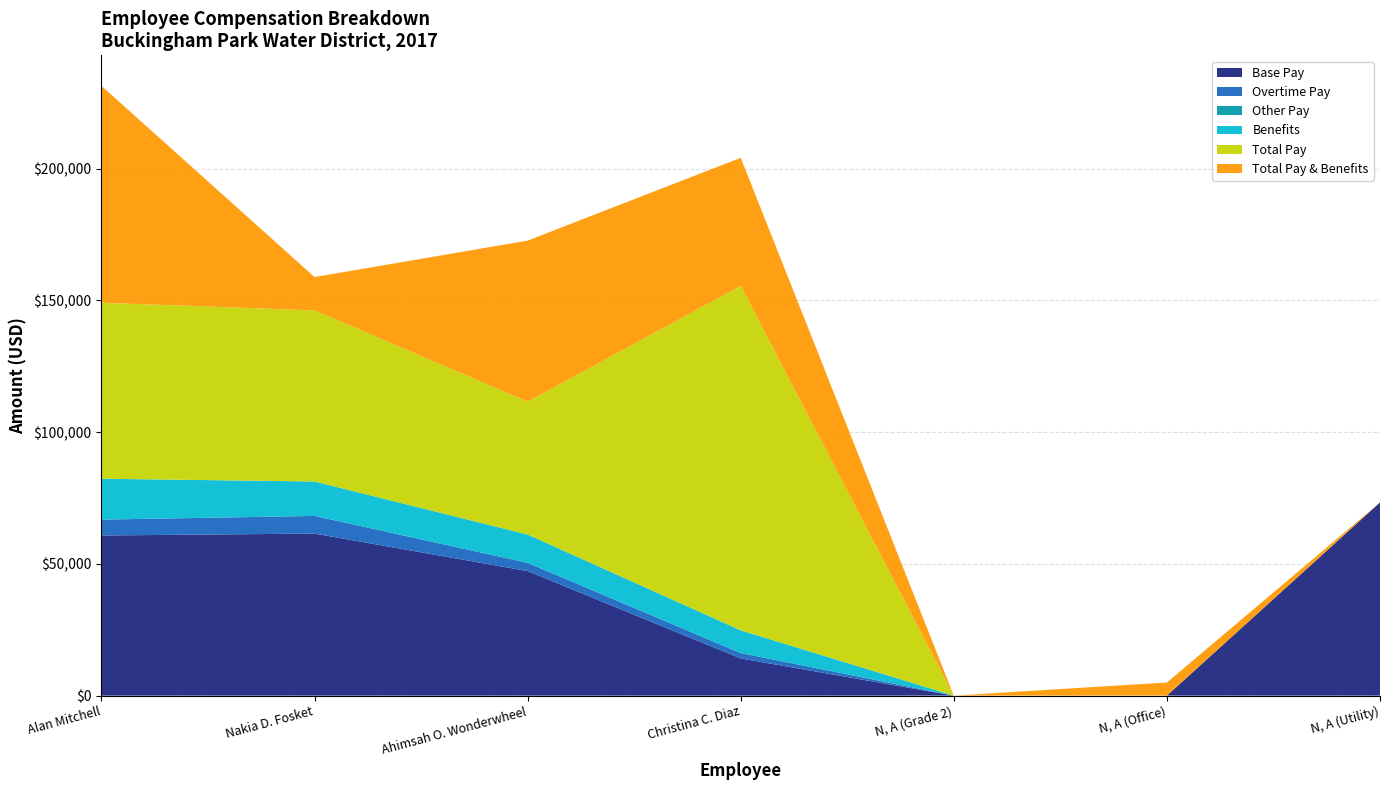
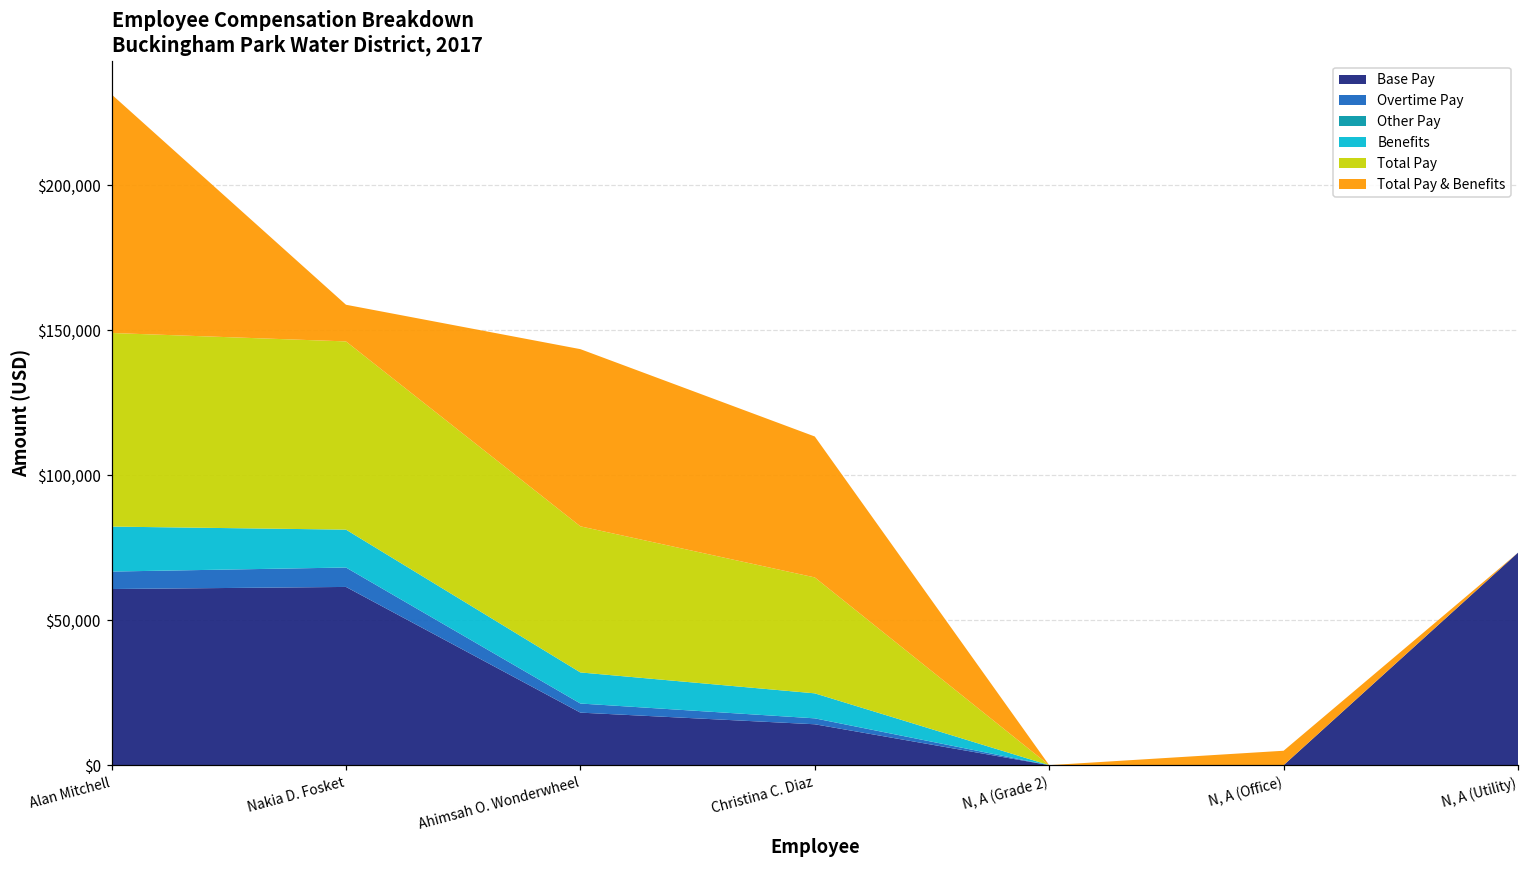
  {
    "Base Pay": {
      "Alan Mitchell": "$61,000",
      "Nakia D. Fosket": "$61,000",
-     "Ahimsah O. Wonderwheel": "$47,000",
+     "Ahimsah O. Wonderwheel": "$18,000",
      "Christina C. Diaz": "$14,000"
    },
    "Total Pay": {
      "Alan Mitchell": "$67,000",
      "Nakia D. Fosket": "$65,000",
      "Ahimsah O. Wonderwheel": "$50,000",
-     "Christina C. Diaz": "$131,000"
+     "Christina C. Diaz": "$40,000"
    },
    "Total Pay & Benefits": {
      "Alan Mitchell": "$82,000",
      "Nakia D. Fosket": "$13,000",
      "Ahimsah O. Wonderwheel": "$61,000",
      "Christina C. Diaz": "$49,000",
      "N, A (Office)": "$5,000"
    }
  }
